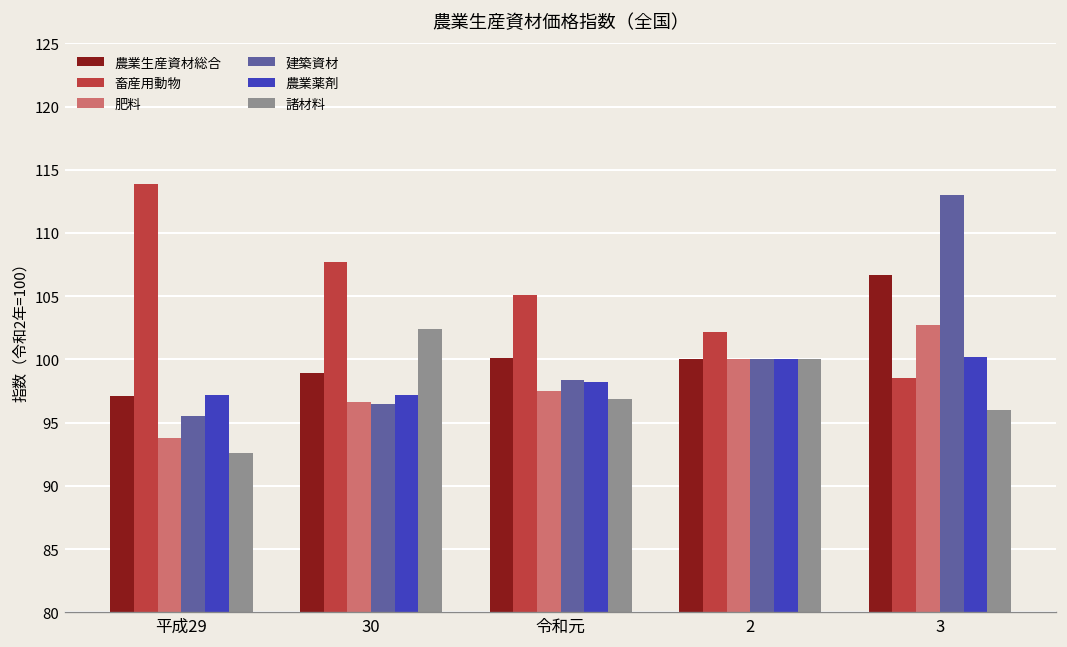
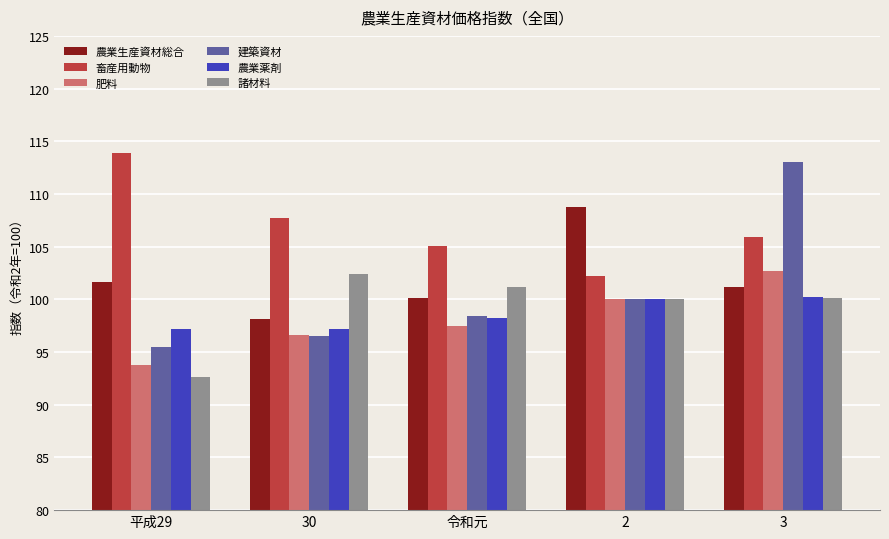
  {
    "農業生産資材総合": {
-     "平成29": 97.1,
-     "30": 98.9,
+     "平成29": 101.6,
+     "30": 98.1,
      "令和元": 100.1,
-     "2": 100.0,
-     "3": 106.7
+     "2": 108.8,
+     "3": 101.2
    },
    "畜産用動物": {
      "平成29": 113.9,
      "30": 107.7,
      "令和元": 105.1,
      "2": 102.2,
-     "3": 98.5
+     "3": 105.9
    },
    "肥料": {
      "平成29": 93.8,
      "30": 96.6,
      "令和元": 97.5,
      "2": 100.0,
      "3": 102.7
    },
    "諸材料": {
      "平成29": 92.6,
      "30": 102.4,
-     "令和元": 96.9,
+     "令和元": 101.2,
      "2": 100.0,
-     "3": 96.0
+     "3": 100.1
    }
  }
